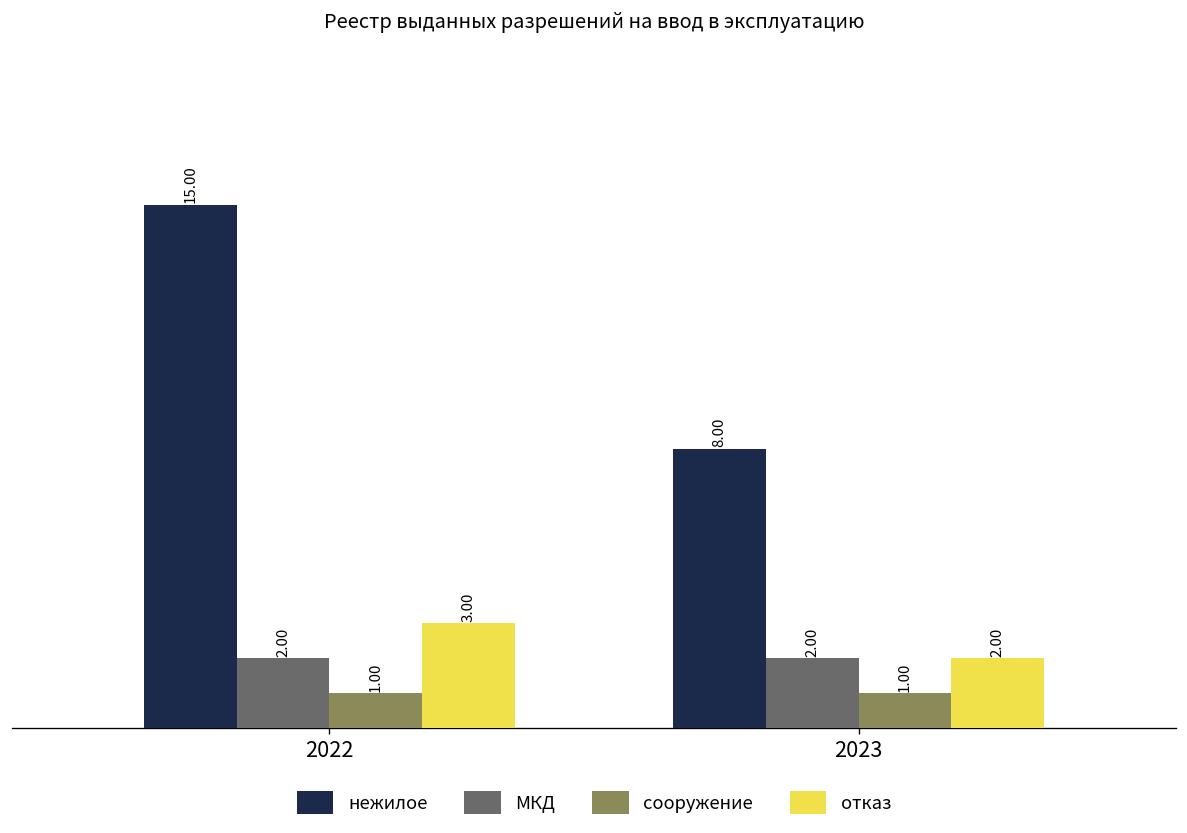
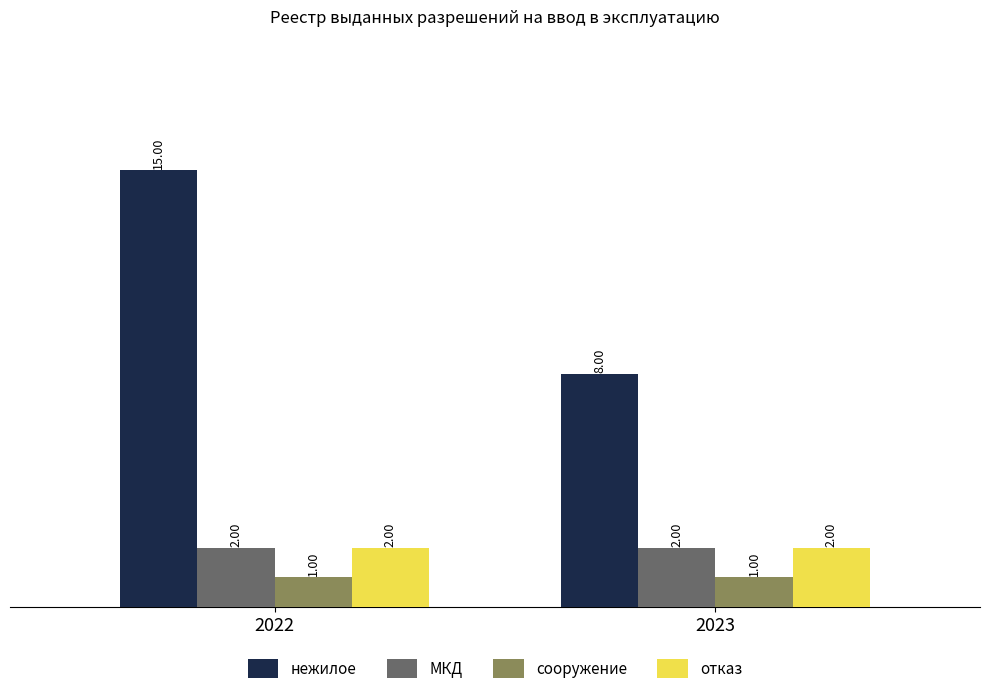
  {
    "нежилое": {
      "2022": 15.00,
      "2023": 8.00
    },
    "отказ": {
-     "2022": 3.00,
+     "2022": 2.00,
      "2023": 2.00
    }
  }
